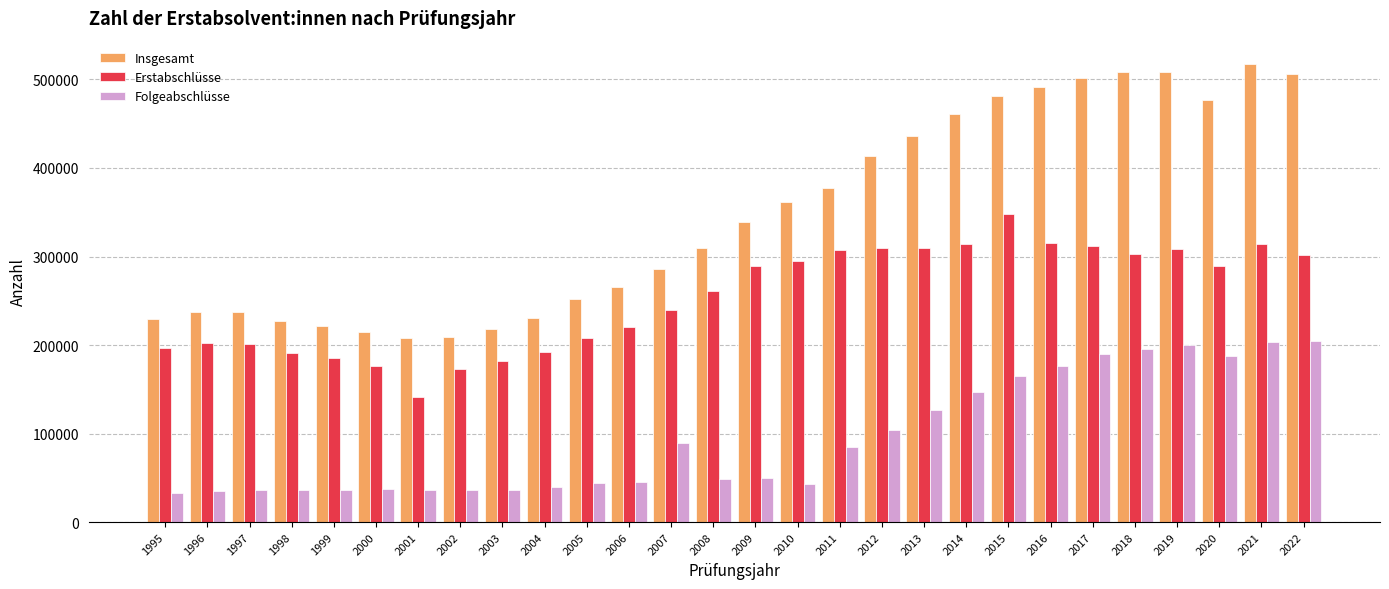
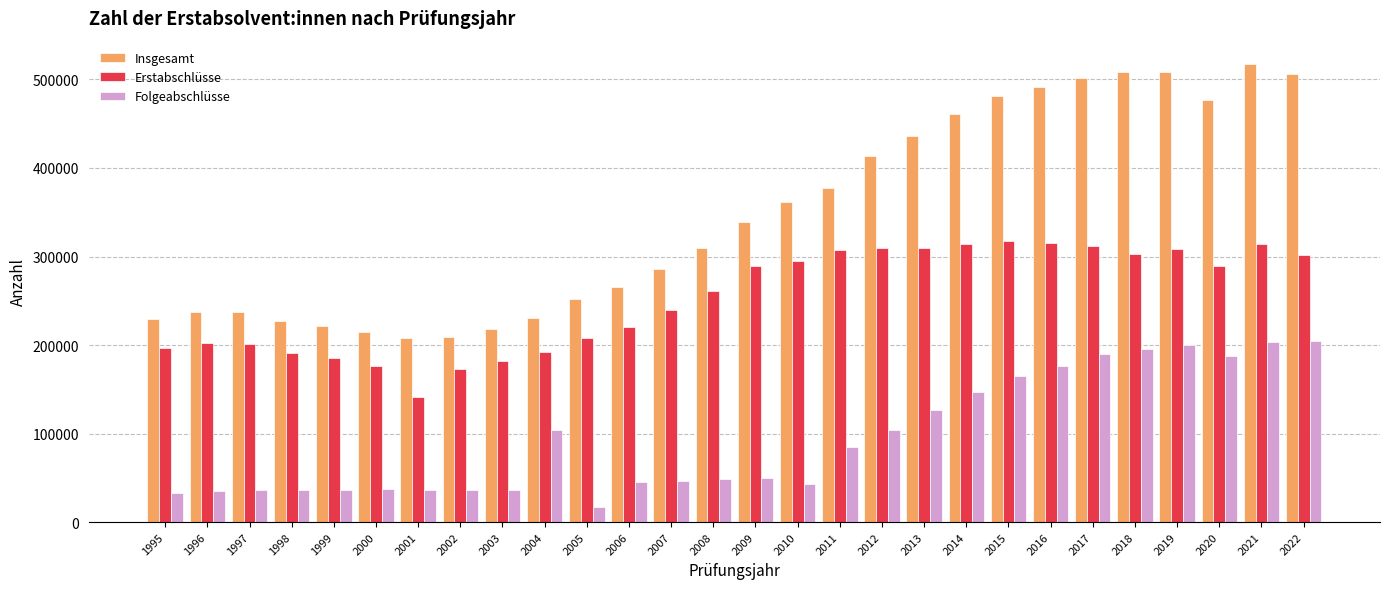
  {
    "Insgesamt": {
      "1995": 230000,
      "1996": 240000,
      "1997": 240000,
      "1998": 230000,
      "1999": 220000,
      "2000": 210000,
      "2001": 210000,
      "2002": 210000,
      "2003": 220000,
      "2004": 230000,
      "2005": 250000,
      "2006": 270000,
      "2007": 290000,
      "2008": 310000,
      "2009": 340000,
      "2010": 360000,
      "2011": 380000,
      "2012": 410000,
      "2013": 440000,
      "2014": 460000,
      "2015": 480000,
      "2016": 490000,
      "2017": 500000,
      "2018": 510000,
      "2019": 510000,
      "2020": 480000,
      "2021": 520000,
      "2022": 510000
    },
    "Erstabschlüsse": {
      "1995": 200000,
      "1996": 200000,
      "1997": 200000,
      "1998": 190000,
      "1999": 190000,
      "2000": 180000,
      "2001": 140000,
      "2002": 170000,
      "2003": 180000,
      "2004": 190000,
      "2005": 210000,
      "2006": 220000,
      "2007": 240000,
      "2008": 260000,
      "2009": 290000,
      "2010": 290000,
      "2011": 310000,
      "2012": 310000,
      "2013": 310000,
      "2014": 310000,
-     "2015": 350000,
+     "2015": 320000,
      "2016": 320000,
      "2017": 310000,
      "2018": 300000,
      "2019": 310000,
      "2020": 290000,
      "2021": 310000,
      "2022": 300000
    },
    "Folgeabschlüsse": {
      "1995": 30000,
      "1996": 30000,
      "1997": 40000,
      "1998": 40000,
      "1999": 40000,
      "2000": 40000,
      "2001": 40000,
      "2002": 40000,
      "2003": 40000,
-     "2004": 40000,
-     "2005": 40000,
+     "2004": 100000,
+     "2005": 20000,
      "2006": 40000,
-     "2007": 90000,
+     "2007": 50000,
      "2008": 50000,
      "2009": 50000,
      "2010": 40000,
      "2011": 80000,
      "2012": 100000,
      "2013": 130000,
      "2014": 150000,
      "2015": 160000,
      "2016": 180000,
      "2017": 190000,
      "2018": 200000,
      "2019": 200000,
      "2020": 190000,
      "2021": 200000,
      "2022": 200000
    }
  }
